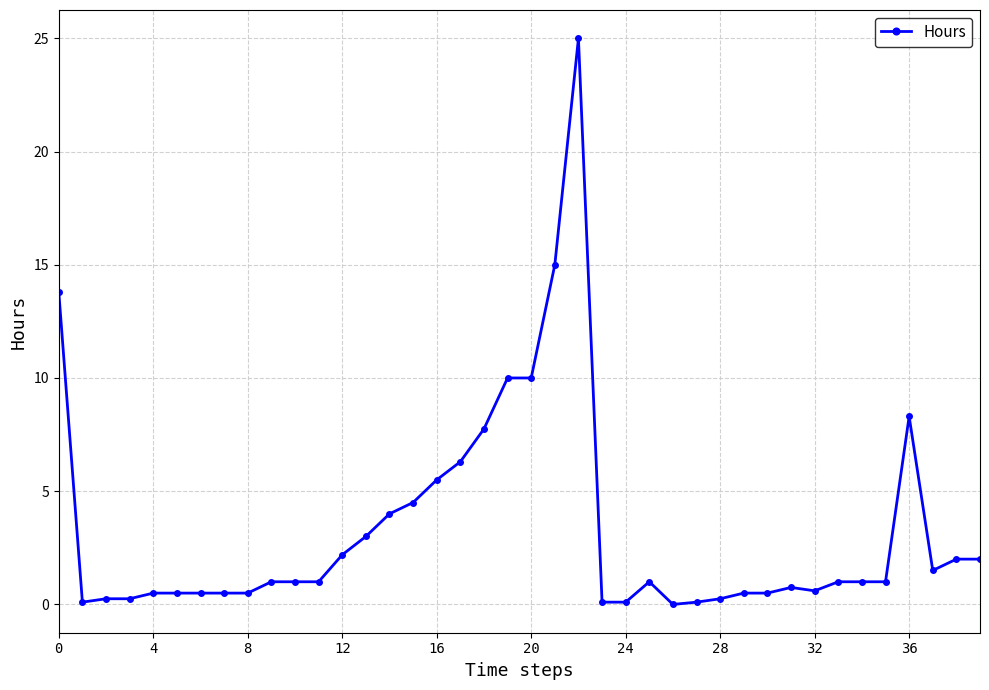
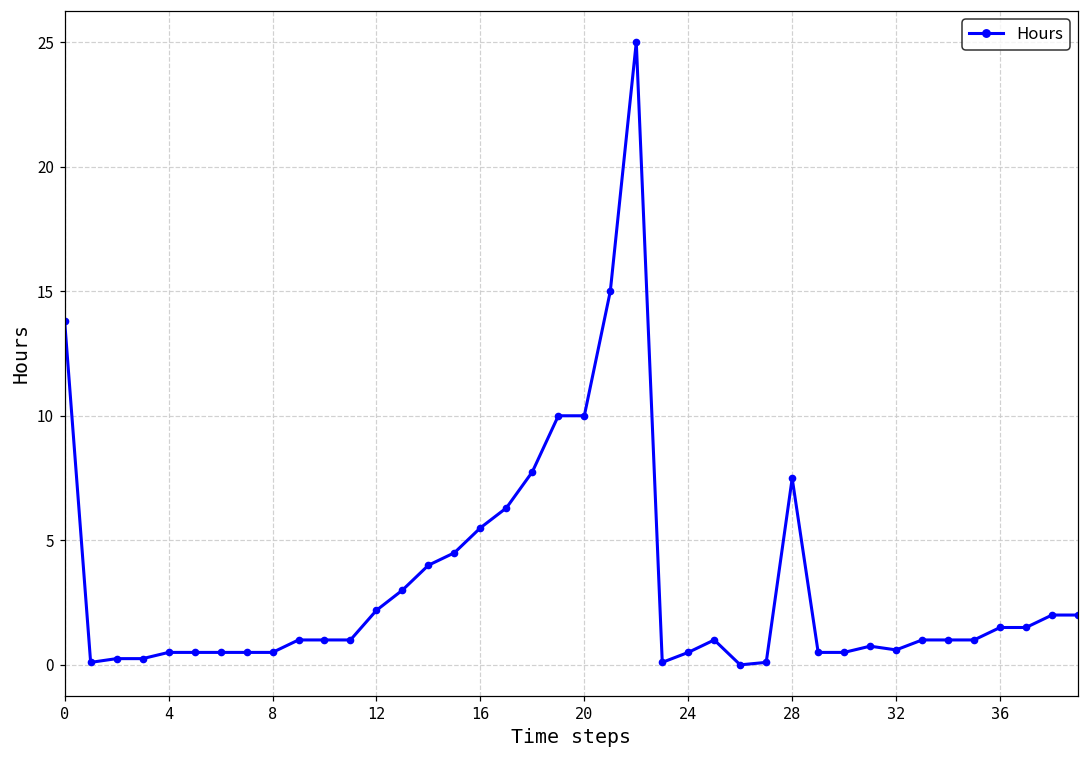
  {
    "0": 13.8,
    "4": 0.5,
    "8": 0.5,
    "12": 2.2,
    "16": 5.5,
    "20": 10.0,
-   "24": 0.1,
-   "28": 0.3,
+   "24": 0.5,
+   "28": 7.5,
    "32": 0.6,
-   "36": 8.3
+   "36": 1.5
  }
